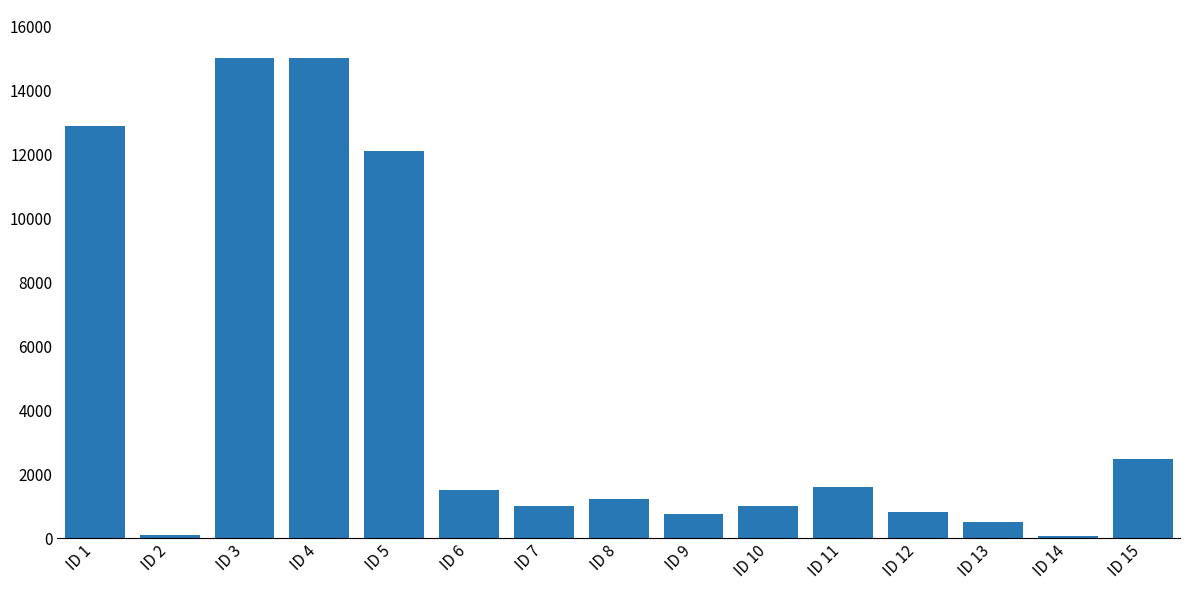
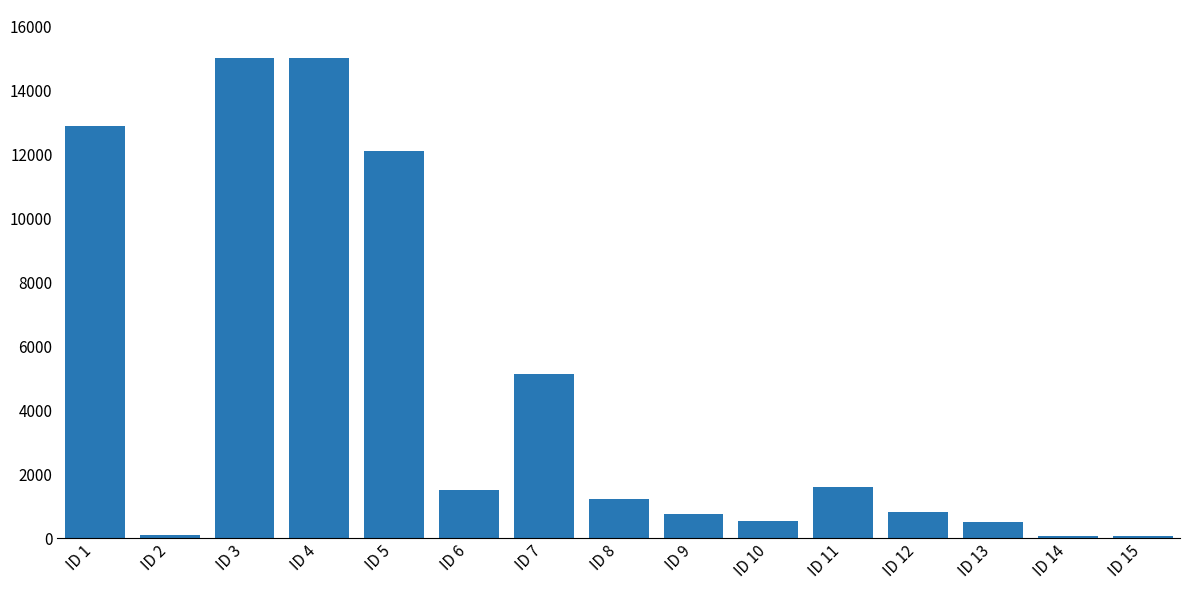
  {
    "ID 1": 12900,
    "ID 2": 100,
    "ID 3": 15000,
    "ID 4": 15000,
    "ID 5": 12100,
    "ID 6": 1500,
-   "ID 7": 1000,
+   "ID 7": 5100,
    "ID 8": 1200,
    "ID 9": 800,
-   "ID 10": 1000,
+   "ID 10": 500,
    "ID 11": 1600,
    "ID 12": 800,
    "ID 13": 500,
-   "ID 15": 2500
+   "ID 15": 100
  }
